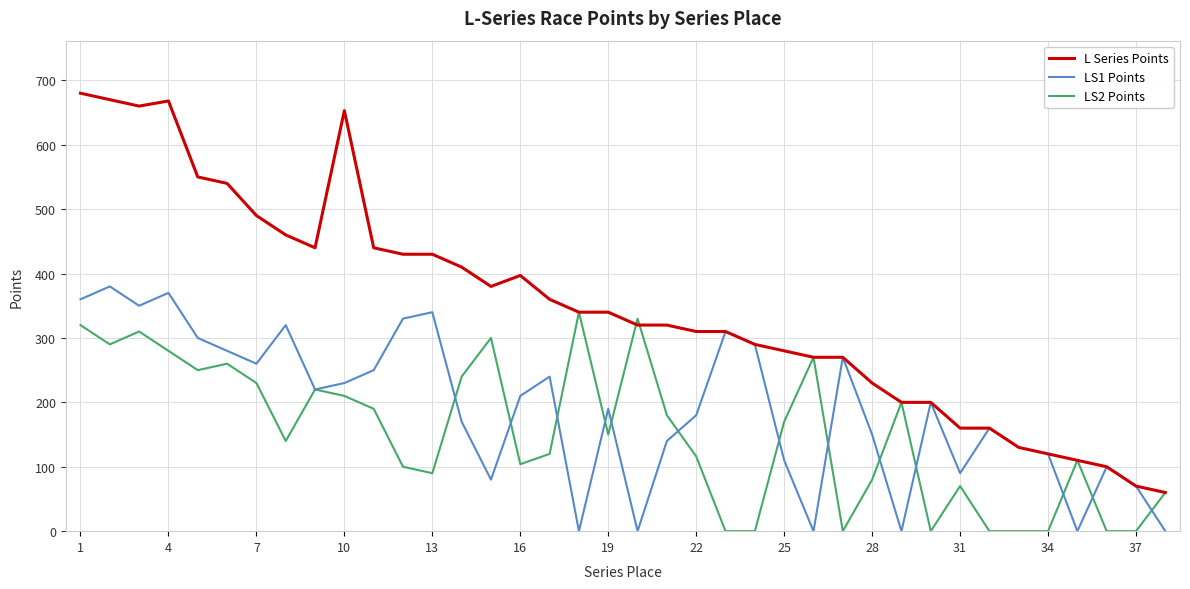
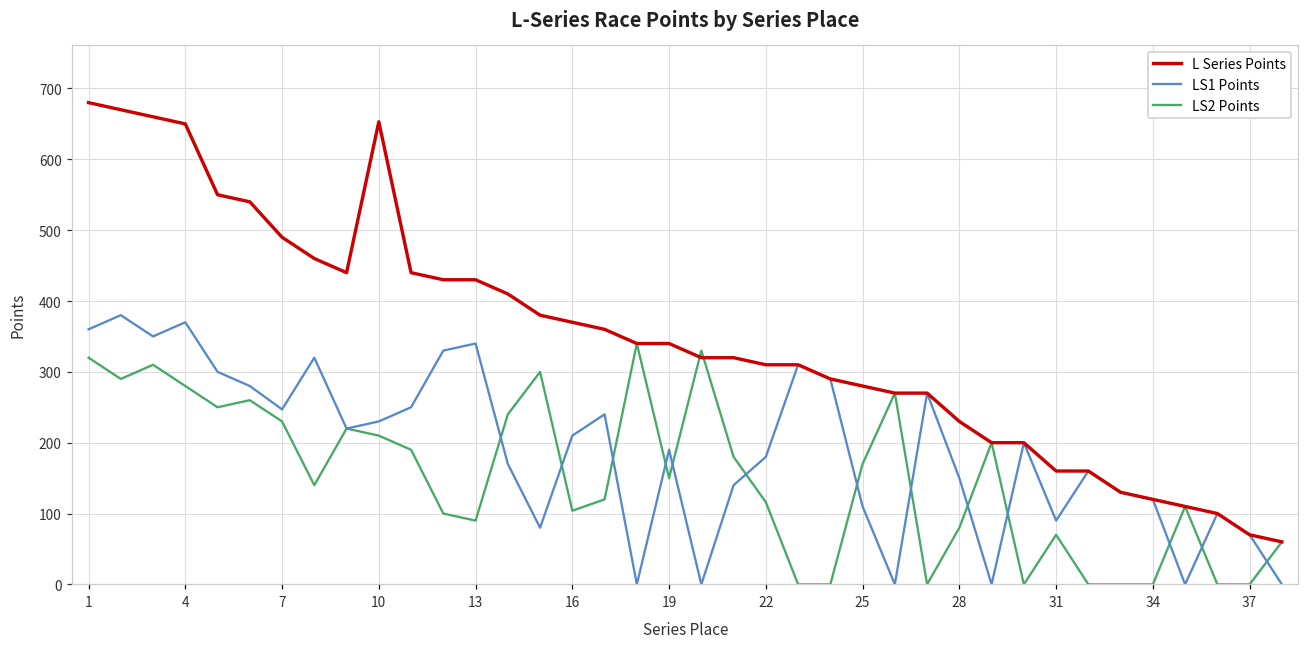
  {
    "L Series Points": {
      "1": 680,
-     "4": 670,
+     "4": 650,
      "7": 490,
      "10": 650,
      "13": 430,
-     "16": 400,
+     "16": 370,
      "19": 340,
      "22": 310,
      "25": 280,
      "28": 230,
      "31": 160
    },
    "LS1 Points": {
      "1": 360,
      "4": 370,
-     "7": 260,
+     "7": 250,
      "10": 230,
      "13": 340,
      "16": 210,
      "19": 190,
      "22": 180,
      "25": 110,
      "28": 150,
      "31": 90
    },
    "LS2 Points": {
      "1": 320,
      "4": 280,
      "7": 230,
      "10": 210,
      "13": 90,
      "16": 100,
      "19": 150,
      "22": 120,
      "25": 170,
      "28": 80,
      "31": 70,
      "34": 0,
      "37": 0
    }
  }
